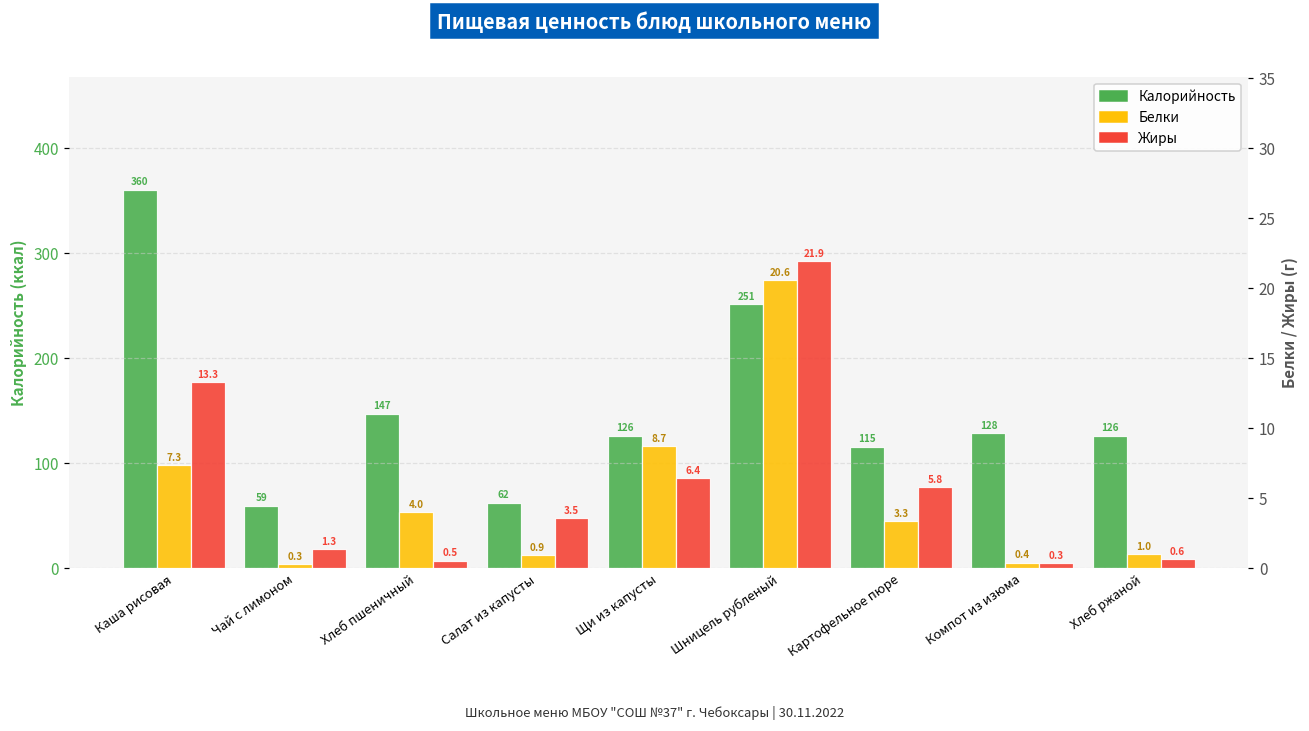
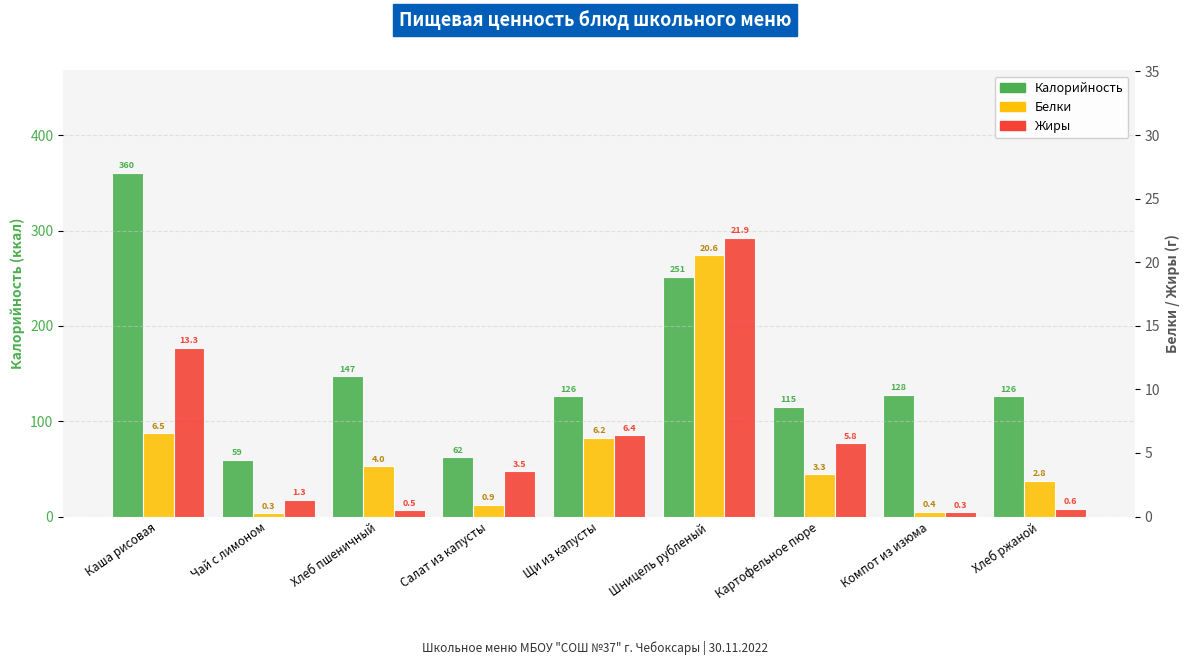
  {
    "Калорийность": {
      "Каша рисовая": 360,
      "Чай с лимоном": 59,
      "Хлеб пшеничный": 147,
      "Салат из капусты": 62,
      "Щи из капусты": 126,
      "Шницель рубленый": 251,
      "Картофельное пюре": 115,
      "Компот из изюма": 128,
      "Хлеб ржаной": 126
    },
    "Белки": {
-     "Каша рисовая": 7.3,
+     "Каша рисовая": 6.5,
      "Чай с лимоном": 0.3,
      "Хлеб пшеничный": 4.0,
      "Салат из капусты": 0.9,
-     "Щи из капусты": 8.7,
+     "Щи из капусты": 6.2,
      "Шницель рубленый": 20.6,
      "Картофельное пюре": 3.3,
      "Компот из изюма": 0.4,
-     "Хлеб ржаной": 1.0
+     "Хлеб ржаной": 2.8
    },
    "Жиры": {
      "Каша рисовая": 13.3,
      "Чай с лимоном": 1.3,
      "Хлеб пшеничный": 0.5,
      "Салат из капусты": 3.5,
      "Щи из капусты": 6.4,
      "Шницель рубленый": 21.9,
      "Картофельное пюре": 5.8,
      "Компот из изюма": 0.3,
      "Хлеб ржаной": 0.6
    }
  }
